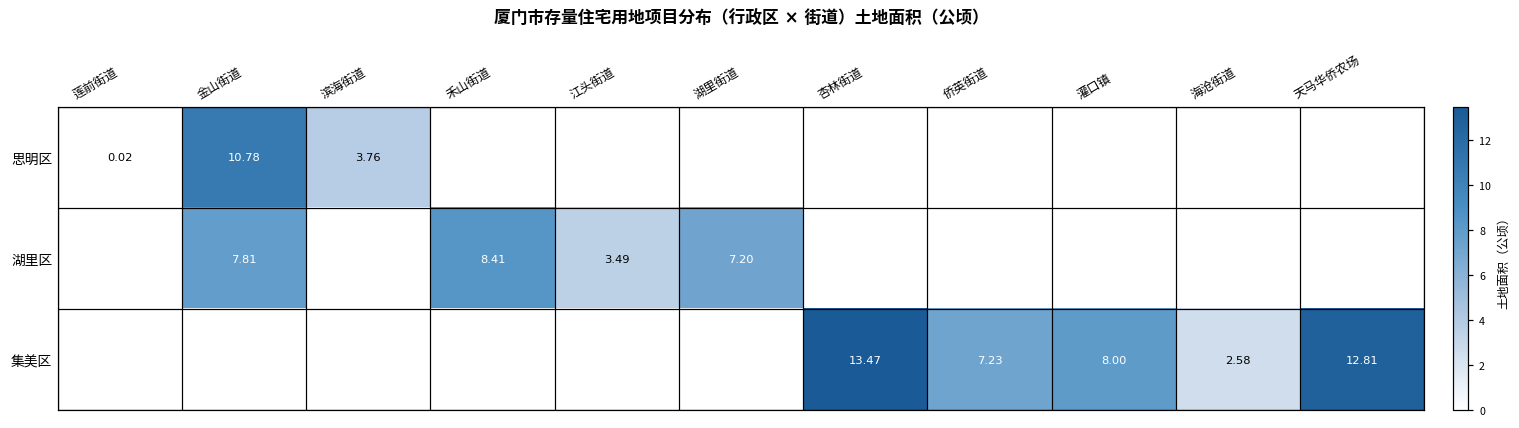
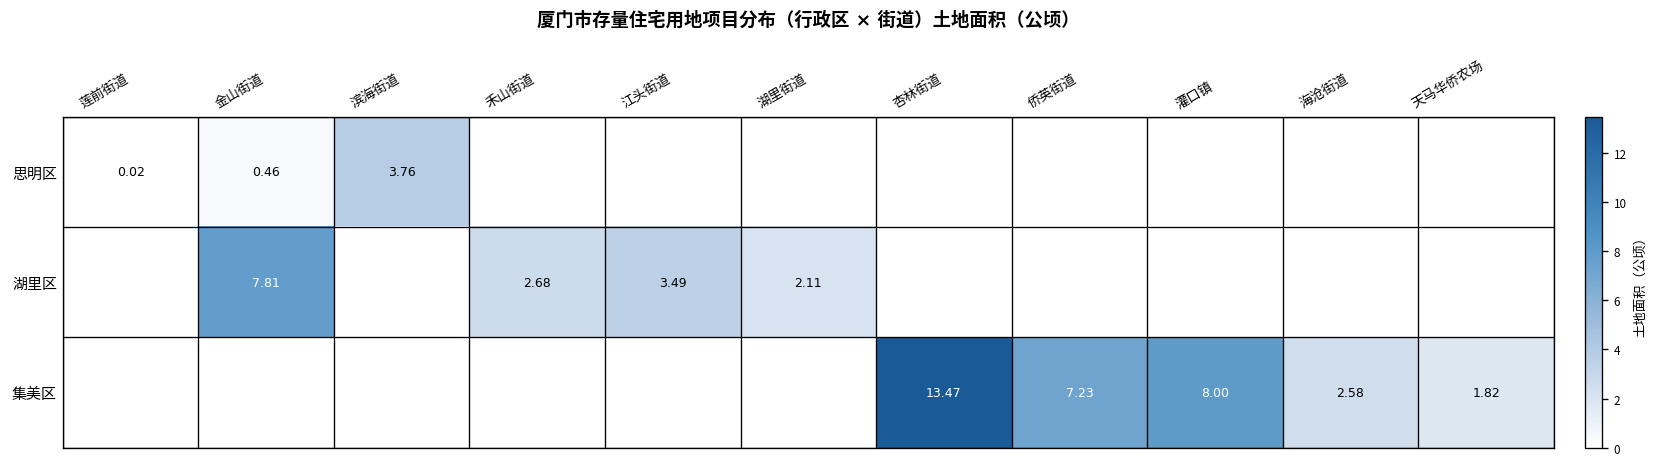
  {
    "思明区": {
      "莲前街道": 0.02,
-     "金山街道": 10.78,
+     "金山街道": 0.46,
      "滨海街道": 3.76
    },
    "湖里区": {
      "金山街道": 7.81,
-     "禾山街道": 8.41,
+     "禾山街道": 2.68,
      "江头街道": 3.49,
-     "湖里街道": 7.20
+     "湖里街道": 2.11
    },
    "集美区": {
      "杏林街道": 13.47,
      "侨英街道": 7.23,
      "灌口镇": 8.00,
      "海沧街道": 2.58,
-     "天马华侨农场": 12.81
+     "天马华侨农场": 1.82
    }
  }
